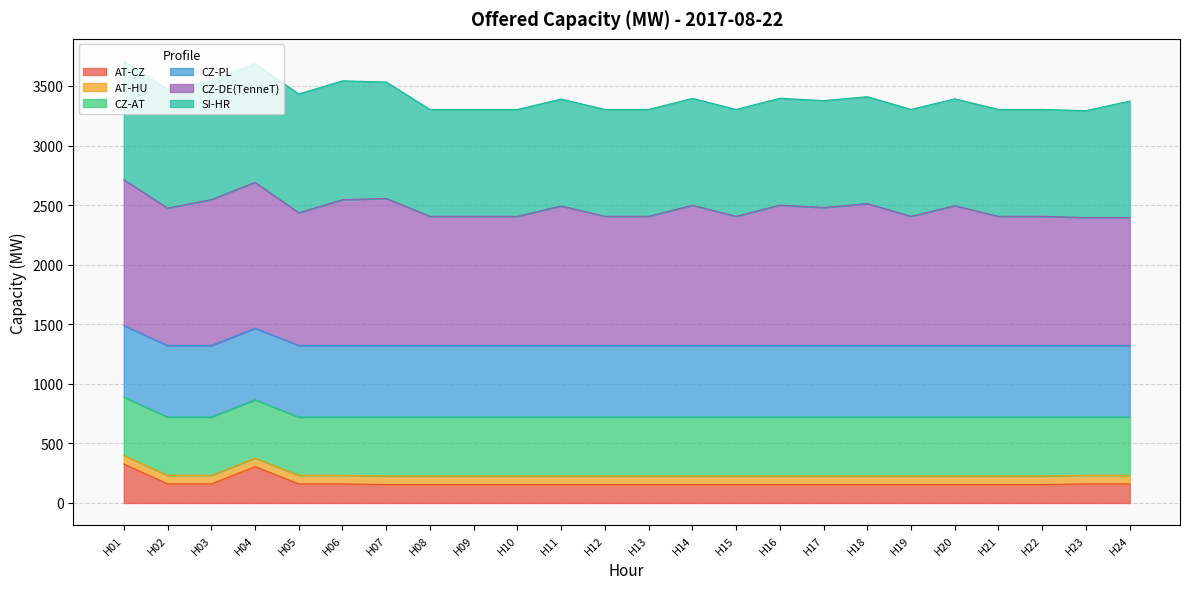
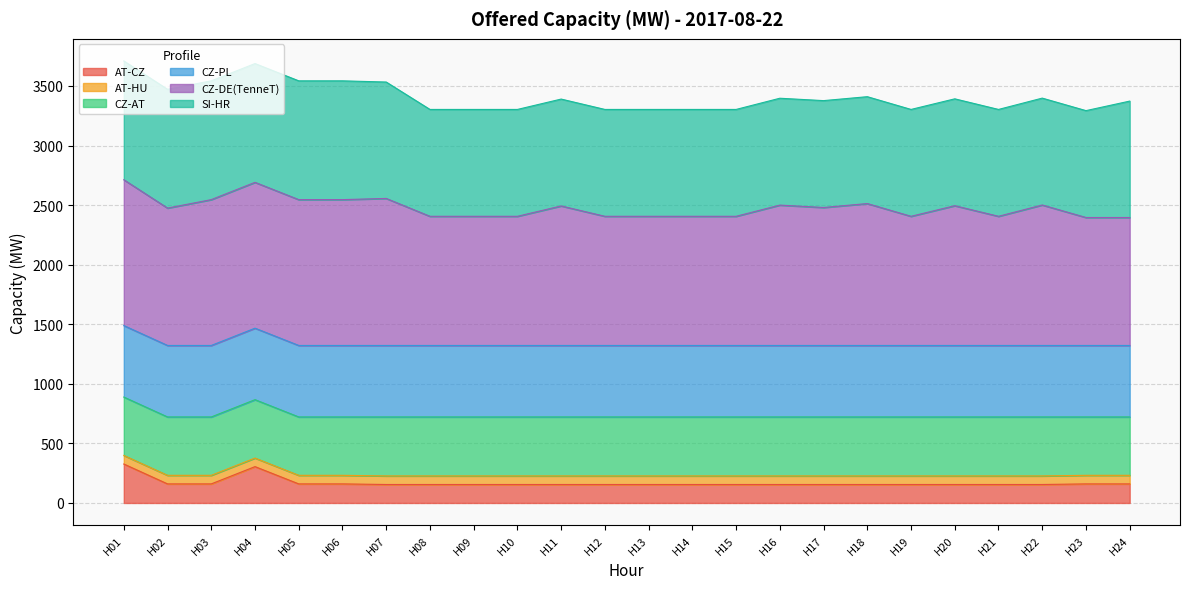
  {
    "AT-CZ": {
      "H01": 330,
      "H02": 160,
      "H03": 160,
      "H04": 310,
      "H05": 160,
      "H06": 160,
      "H07": 160,
      "H08": 160,
      "H09": 160,
      "H10": 160,
      "H11": 160,
      "H12": 160,
      "H13": 160,
      "H14": 160,
      "H15": 160,
      "H16": 160,
      "H17": 160,
      "H18": 160,
      "H19": 160,
      "H20": 160,
      "H21": 160,
      "H22": 160,
      "H23": 160,
      "H24": 160
    },
    "AT-HU": {
      "H01": 400,
      "H02": 230,
      "H03": 230,
      "H04": 380,
      "H05": 230,
      "H06": 230,
      "H07": 230,
      "H08": 230,
      "H09": 230,
      "H10": 230,
      "H11": 230,
      "H12": 230,
      "H13": 230,
      "H14": 230,
      "H15": 230,
      "H16": 230,
      "H17": 230,
      "H18": 230,
      "H19": 230,
      "H20": 230,
      "H21": 230,
      "H22": 230,
      "H23": 230,
      "H24": 230
    },
    "CZ-PL": {
      "H01": 1490,
      "H02": 1320,
      "H03": 1320,
      "H04": 1470,
      "H05": 1320,
      "H06": 1320,
      "H07": 1320,
      "H08": 1320,
      "H09": 1320,
      "H10": 1320,
      "H11": 1320,
      "H12": 1320,
      "H13": 1320,
      "H14": 1320,
      "H15": 1320,
      "H16": 1320,
      "H17": 1320,
      "H18": 1320,
      "H19": 1320,
      "H20": 1320,
      "H21": 1320,
      "H22": 1320,
      "H23": 1320,
      "H24": 1320
    },
    "CZ-DE(TenneT)": {
      "H01": 2710,
      "H02": 2480,
      "H03": 2550,
      "H04": 2690,
-     "H05": 2440,
+     "H05": 2550,
      "H06": 2550,
      "H07": 2560,
      "H08": 2410,
      "H09": 2410,
      "H10": 2410,
      "H11": 2490,
      "H12": 2410,
      "H13": 2410,
-     "H14": 2500,
+     "H14": 2410,
      "H15": 2410,
      "H16": 2500,
      "H17": 2480,
      "H18": 2510,
      "H19": 2410,
      "H20": 2500,
      "H21": 2410,
-     "H22": 2410,
+     "H22": 2500,
      "H23": 2400,
      "H24": 2400
    }
  }
